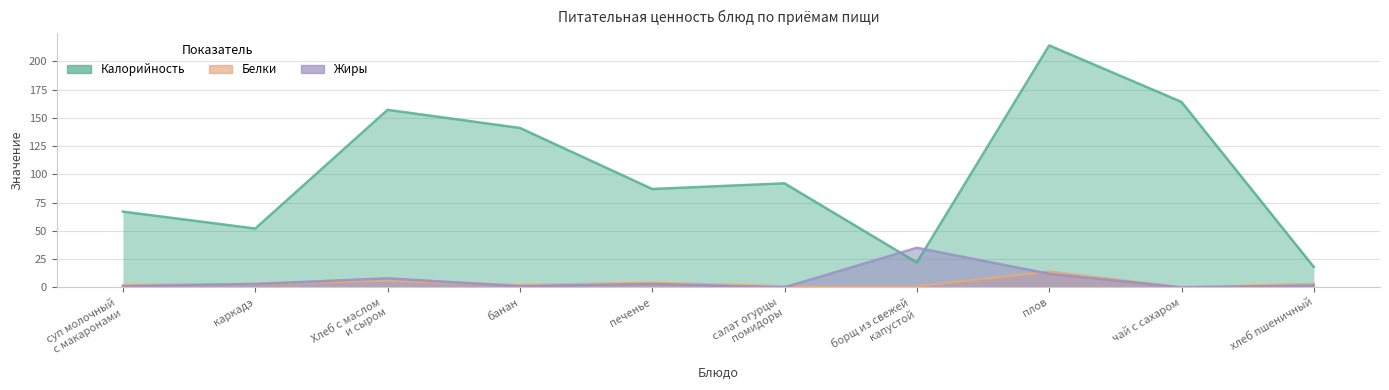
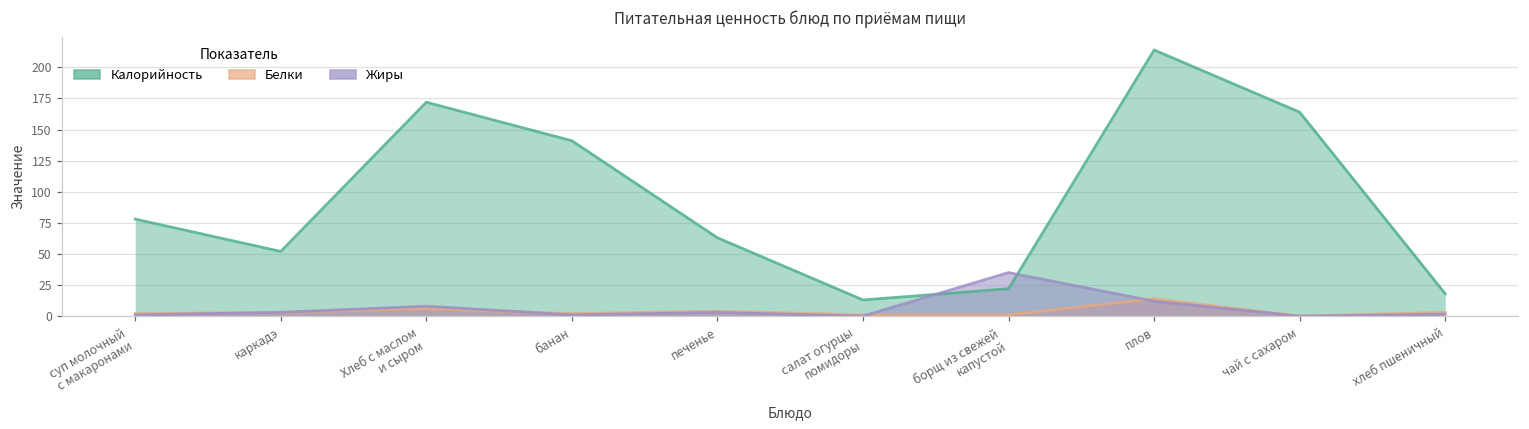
  {
    "Калорийность": {
-     "суп молочный с макаронами": 67,
+     "суп молочный с макаронами": 78,
      "каркадэ": 52,
-     "Хлеб с маслом и сыром": 157,
+     "Хлеб с маслом и сыром": 172,
      "банан": 141,
-     "печенье": 87,
-     "салат огурцы помидоры": 92,
+     "печенье": 63,
+     "салат огурцы помидоры": 13,
      "борщ из свежей капустой": 22,
      "плов": 214,
      "чай с сахаром": 164,
      "хлеб пшеничный": 18
    },
    "Белки": {
      "борщ из свежей капустой": 1
    },
    "Жиры": {
      "борщ из свежей капустой": 35
    }
  }
